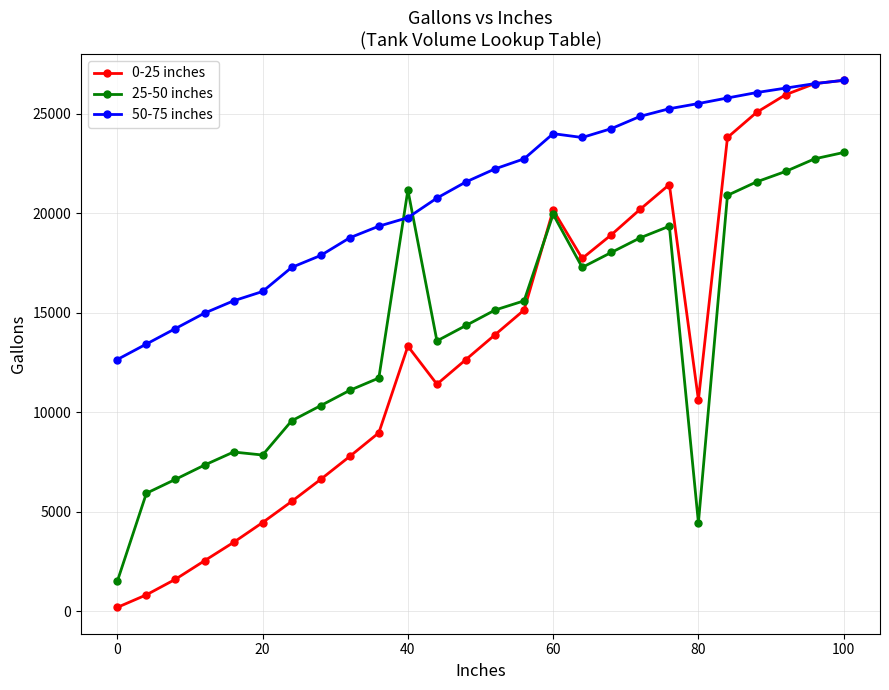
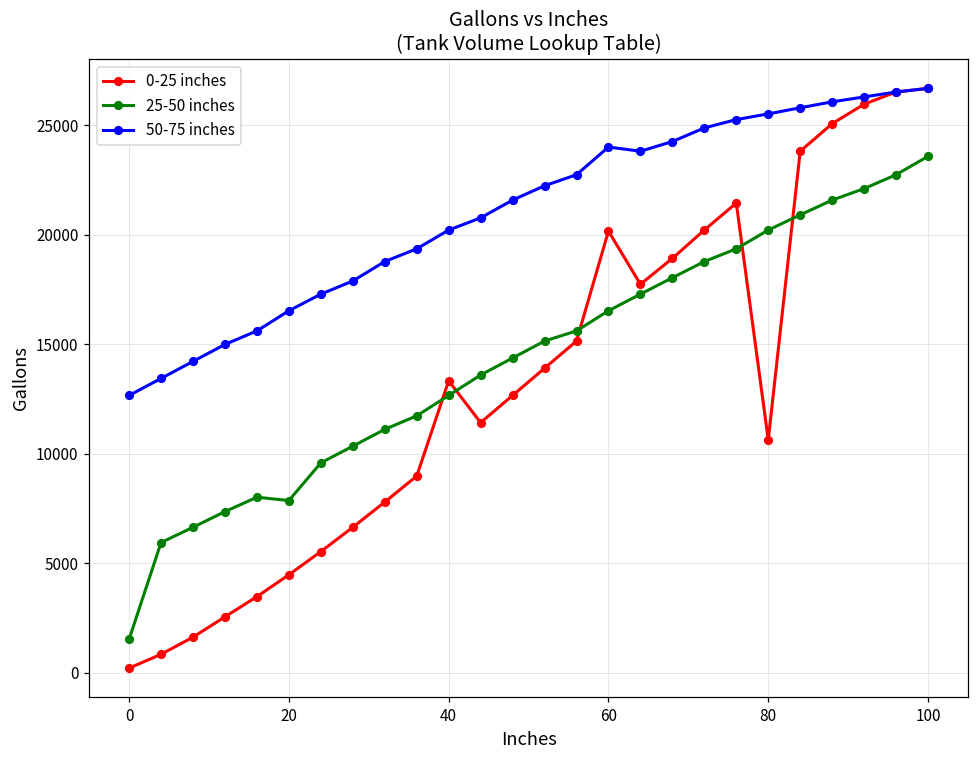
  {
    "0-25 inches": {
      "0": 200,
      "20": 4500,
      "40": 13300,
      "60": 20200,
      "80": 10600
    },
    "25-50 inches": {
      "0": 1500,
      "20": 7900,
-     "40": 21200,
-     "60": 20000,
-     "80": 4500,
-     "100": 23100
+     "40": 12700,
+     "60": 16500,
+     "80": 20200,
+     "100": 23600
    },
    "50-75 inches": {
      "0": 12700,
-     "20": 16100,
-     "40": 19800,
+     "20": 16500,
+     "40": 20200,
      "60": 24000,
      "80": 25500
    }
  }
